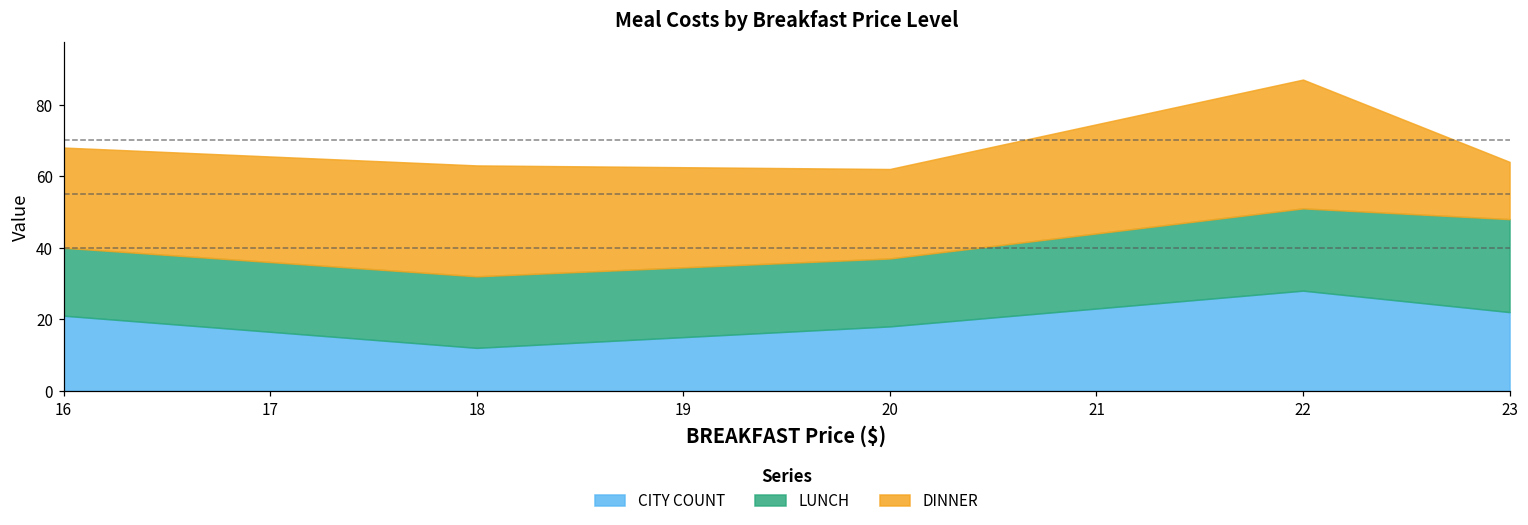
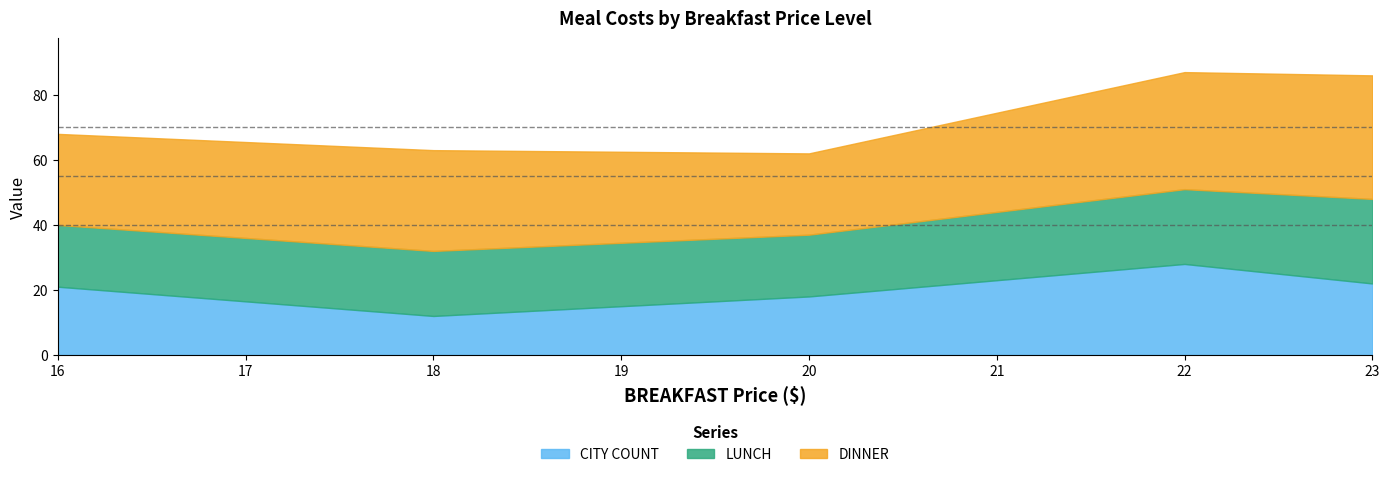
  {
    "CITY COUNT": {
      "16": 21,
      "18": 12,
      "20": 18,
      "22": 28,
      "23": 22
    },
    "LUNCH": {
      "16": 19,
      "18": 20,
      "20": 19,
      "22": 23,
      "23": 26
    },
    "DINNER": {
      "16": 28,
      "18": 31,
      "20": 25,
      "22": 36,
-     "23": 16
+     "23": 38
    }
  }
